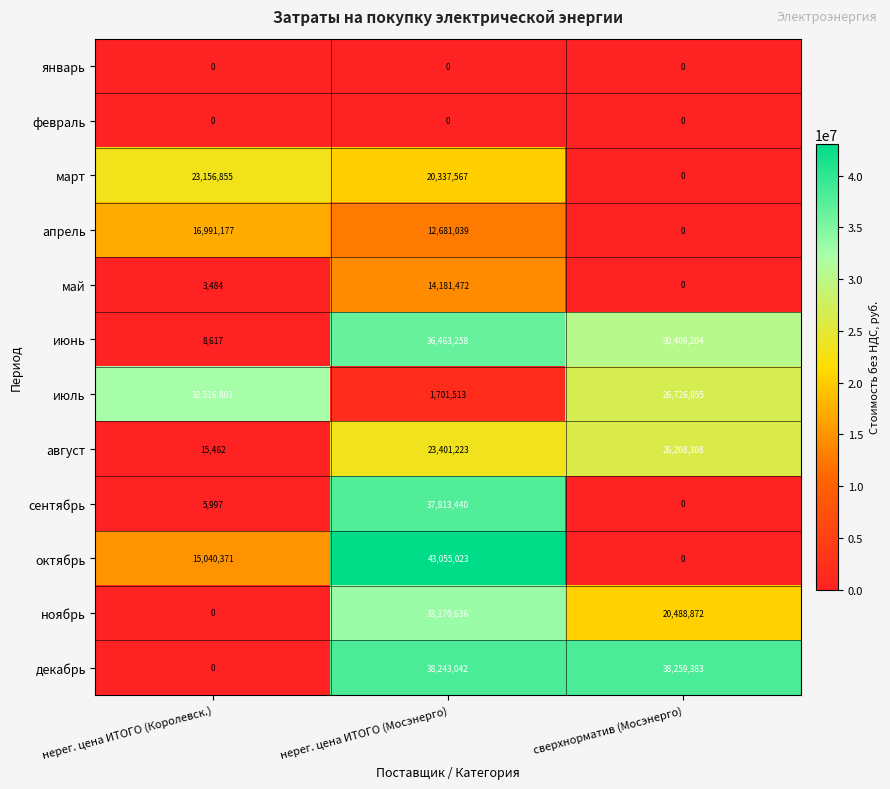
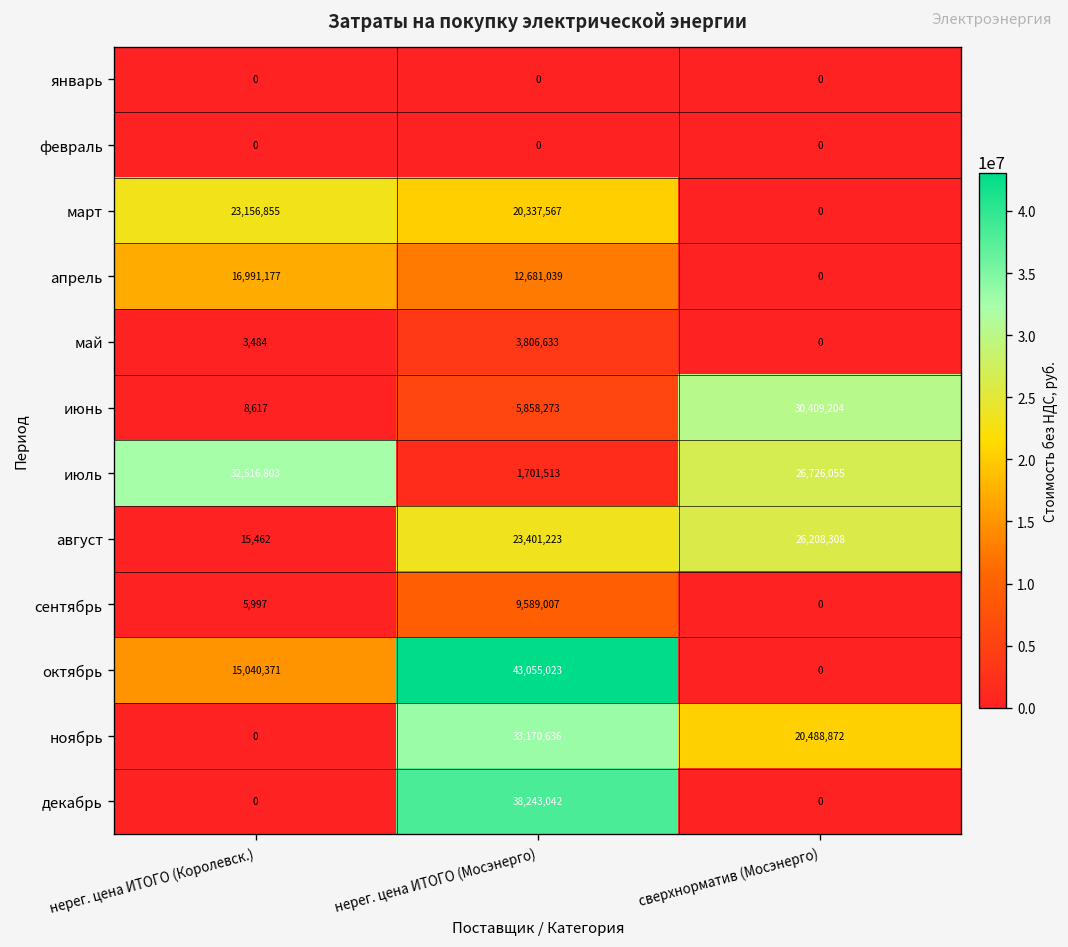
  {
    "январь": {
      "нерег. цена ИТОГО (Королевск.)": "0",
      "нерег. цена ИТОГО (Мосэнерго)": "0",
      "сверхнорматив (Мосэнерго)": "0"
    },
    "февраль": {
      "нерег. цена ИТОГО (Королевск.)": "0",
      "нерег. цена ИТОГО (Мосэнерго)": "0",
      "сверхнорматив (Мосэнерго)": "0"
    },
    "март": {
      "нерег. цена ИТОГО (Королевск.)": "23,156,855",
      "нерег. цена ИТОГО (Мосэнерго)": "20,337,567",
      "сверхнорматив (Мосэнерго)": "0"
    },
    "апрель": {
      "нерег. цена ИТОГО (Королевск.)": "16,991,177",
      "нерег. цена ИТОГО (Мосэнерго)": "12,681,039",
      "сверхнорматив (Мосэнерго)": "0"
    },
    "май": {
      "нерег. цена ИТОГО (Королевск.)": "3,484",
-     "нерег. цена ИТОГО (Мосэнерго)": "14,181,472",
+     "нерег. цена ИТОГО (Мосэнерго)": "3,806,633",
      "сверхнорматив (Мосэнерго)": "0"
    },
    "июнь": {
      "нерег. цена ИТОГО (Королевск.)": "8,617",
-     "нерег. цена ИТОГО (Мосэнерго)": "36,463,258",
+     "нерег. цена ИТОГО (Мосэнерго)": "5,858,273",
      "сверхнорматив (Мосэнерго)": "30,409,204"
    },
    "июль": {
      "нерег. цена ИТОГО (Королевск.)": "32,516,803",
      "нерег. цена ИТОГО (Мосэнерго)": "1,701,513",
      "сверхнорматив (Мосэнерго)": "26,726,055"
    },
    "август": {
      "нерег. цена ИТОГО (Королевск.)": "15,462",
      "нерег. цена ИТОГО (Мосэнерго)": "23,401,223",
      "сверхнорматив (Мосэнерго)": "26,208,308"
    },
    "сентябрь": {
      "нерег. цена ИТОГО (Королевск.)": "5,997",
-     "нерег. цена ИТОГО (Мосэнерго)": "37,813,440",
+     "нерег. цена ИТОГО (Мосэнерго)": "9,589,007",
      "сверхнорматив (Мосэнерго)": "0"
    },
    "октябрь": {
      "нерег. цена ИТОГО (Королевск.)": "15,040,371",
      "нерег. цена ИТОГО (Мосэнерго)": "43,055,023",
      "сверхнорматив (Мосэнерго)": "0"
    },
    "ноябрь": {
      "нерег. цена ИТОГО (Королевск.)": "0",
      "нерег. цена ИТОГО (Мосэнерго)": "33,170,636",
      "сверхнорматив (Мосэнерго)": "20,488,872"
    },
    "декабрь": {
      "нерег. цена ИТОГО (Королевск.)": "0",
      "нерег. цена ИТОГО (Мосэнерго)": "38,243,042",
-     "сверхнорматив (Мосэнерго)": "38,259,383"
+     "сверхнорматив (Мосэнерго)": "0"
    }
  }
